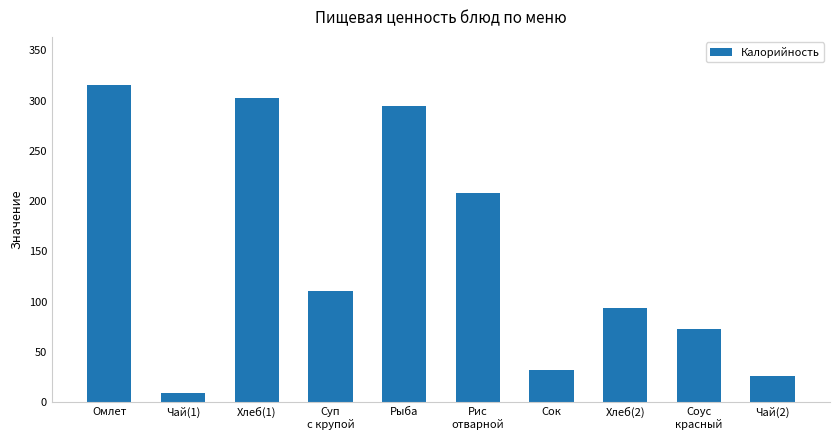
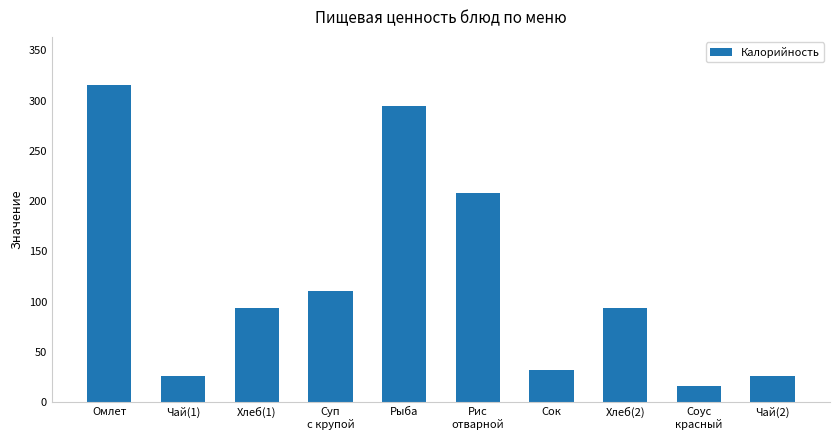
  {
    "Омлет": 316,
-   "Чай(1)": 9,
-   "Хлеб(1)": 303,
+   "Чай(1)": 26,
+   "Хлеб(1)": 94,
    "Суп с крупой": 111,
    "Рыба": 295,
    "Рис отварной": 208,
    "Сок": 32,
    "Хлеб(2)": 94,
-   "Соус красный": 73,
+   "Соус красный": 16,
    "Чай(2)": 26
  }
